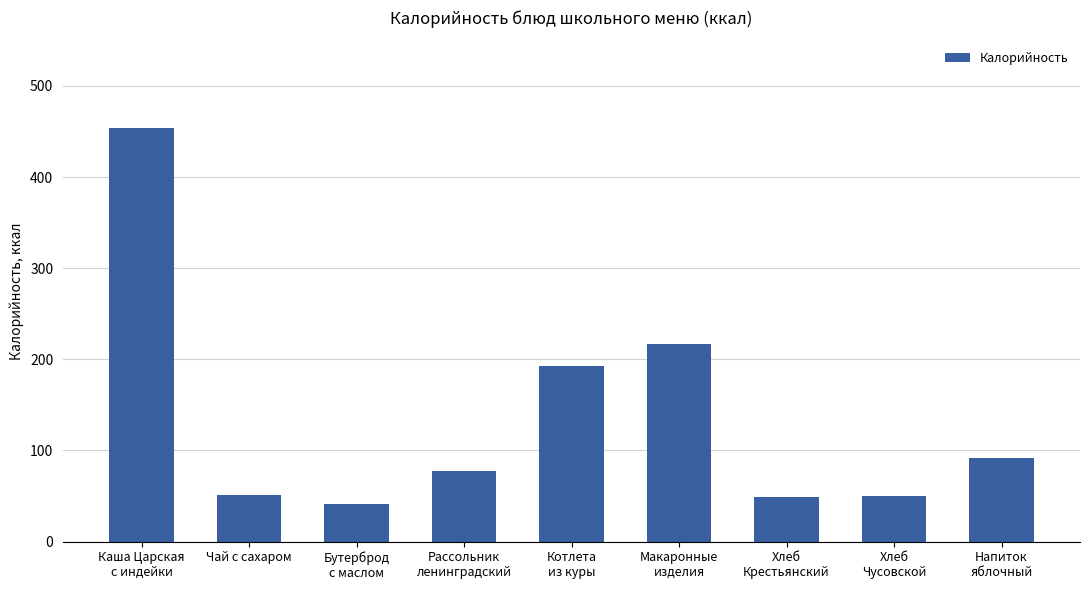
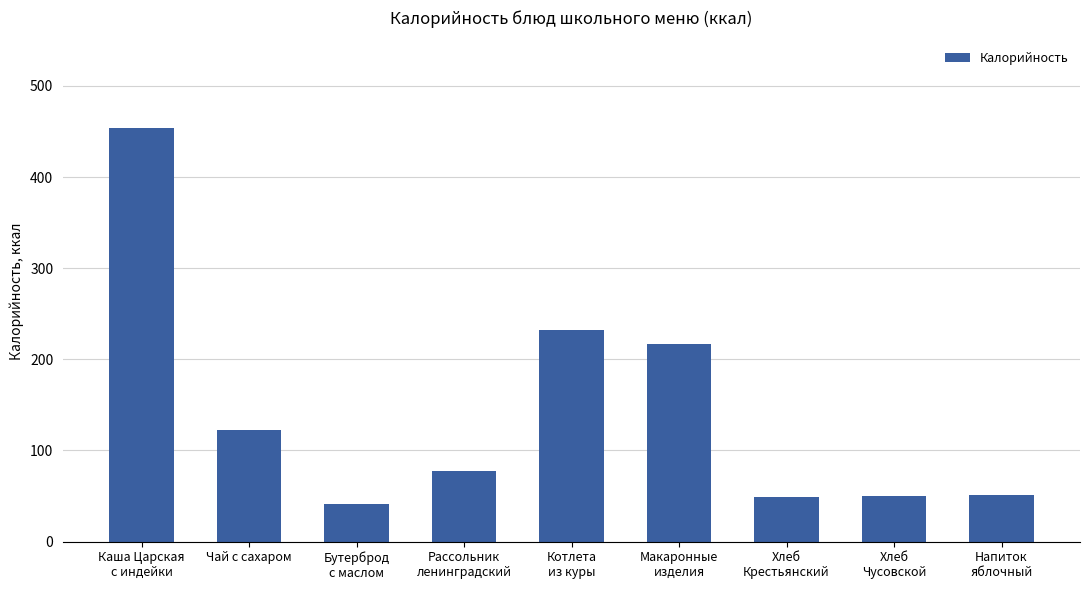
  {
    "Каша Царская с индейки": 450,
-   "Чай с сахаром": 50,
+   "Чай с сахаром": 120,
    "Бутерброд с маслом": 40,
    "Рассольник ленинградский": 80,
-   "Котлета из куры": 190,
+   "Котлета из куры": 230,
    "Макаронные изделия": 220,
    "Хлеб Крестьянский": 50,
    "Хлеб Чусовской": 50,
-   "Напиток яблочный": 90
+   "Напиток яблочный": 50
  }
